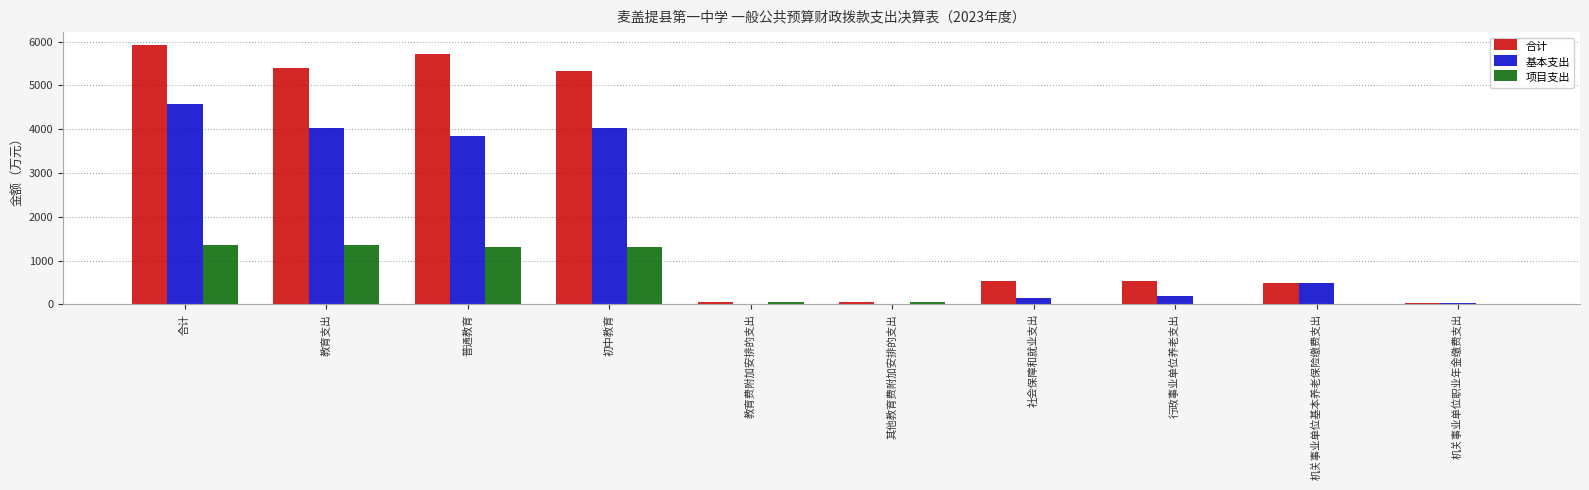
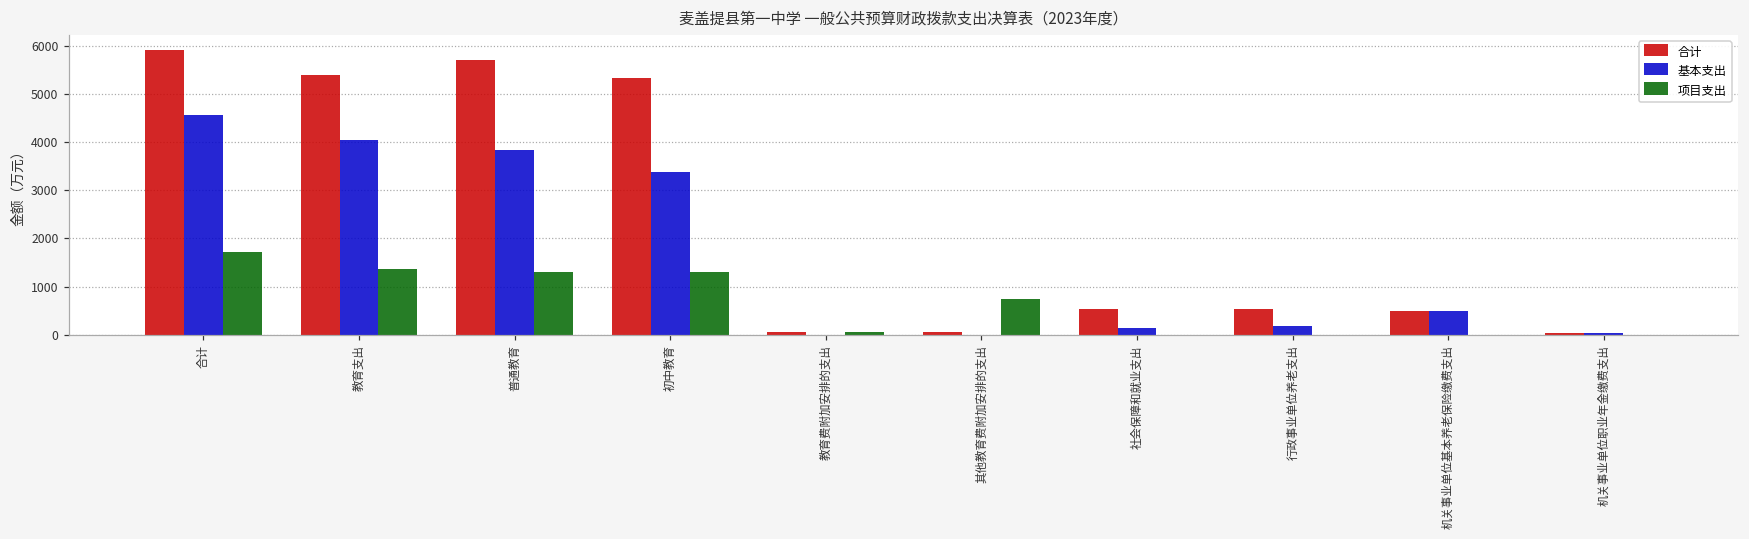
  {
    "合计": {
      "合计": 5900,
      "教育支出": 5400,
      "普通教育": 5700,
      "初中教育": 5300,
      "社会保障和就业支出": 500,
      "行政事业单位养老支出": 500,
      "机关事业单位基本养老保险缴费支出": 500
    },
    "基本支出": {
      "合计": 4600,
      "教育支出": 4000,
      "普通教育": 3800,
-     "初中教育": 4000,
+     "初中教育": 3400,
      "教育费附加安排的支出": 0,
      "其他教育费附加安排的支出": 0,
      "社会保障和就业支出": 100,
      "行政事业单位养老支出": 200,
      "机关事业单位基本养老保险缴费支出": 500
    },
    "项目支出": {
-     "合计": 1400,
+     "合计": 1700,
      "教育支出": 1400,
      "普通教育": 1300,
      "初中教育": 1300,
-     "其他教育费附加安排的支出": 100,
+     "其他教育费附加安排的支出": 700,
      "社会保障和就业支出": 0,
      "行政事业单位养老支出": 0,
      "机关事业单位基本养老保险缴费支出": 0,
      "机关事业单位职业年金缴费支出": 0
    }
  }
